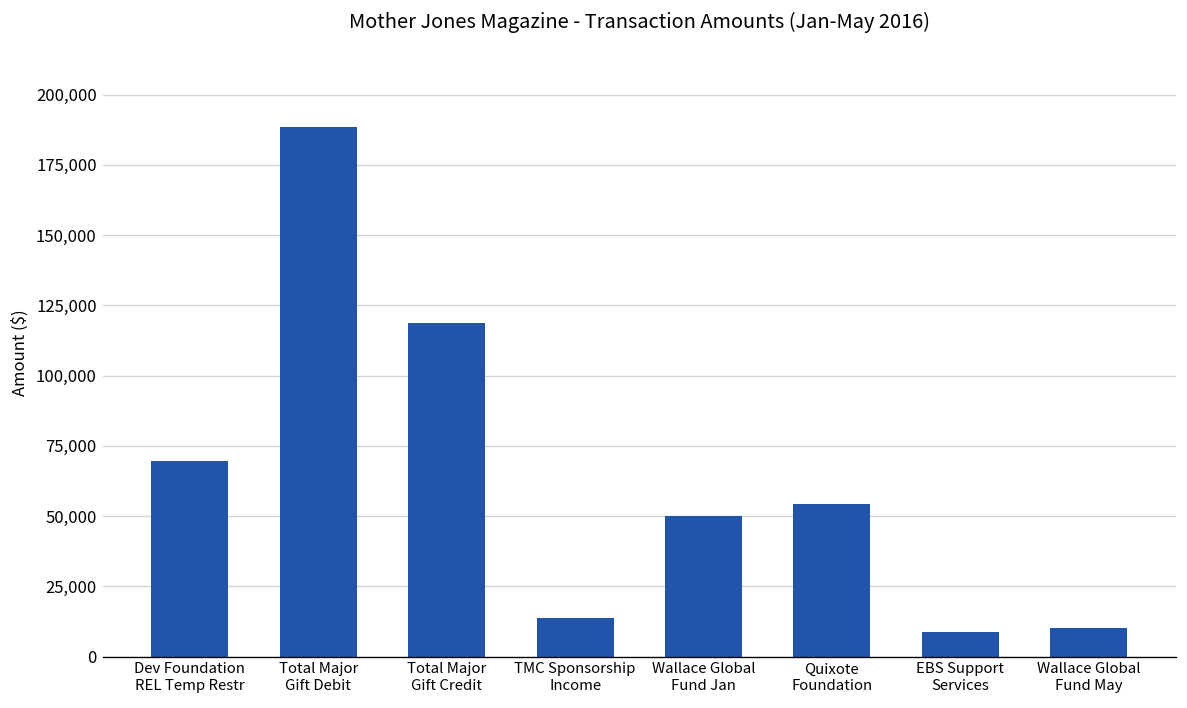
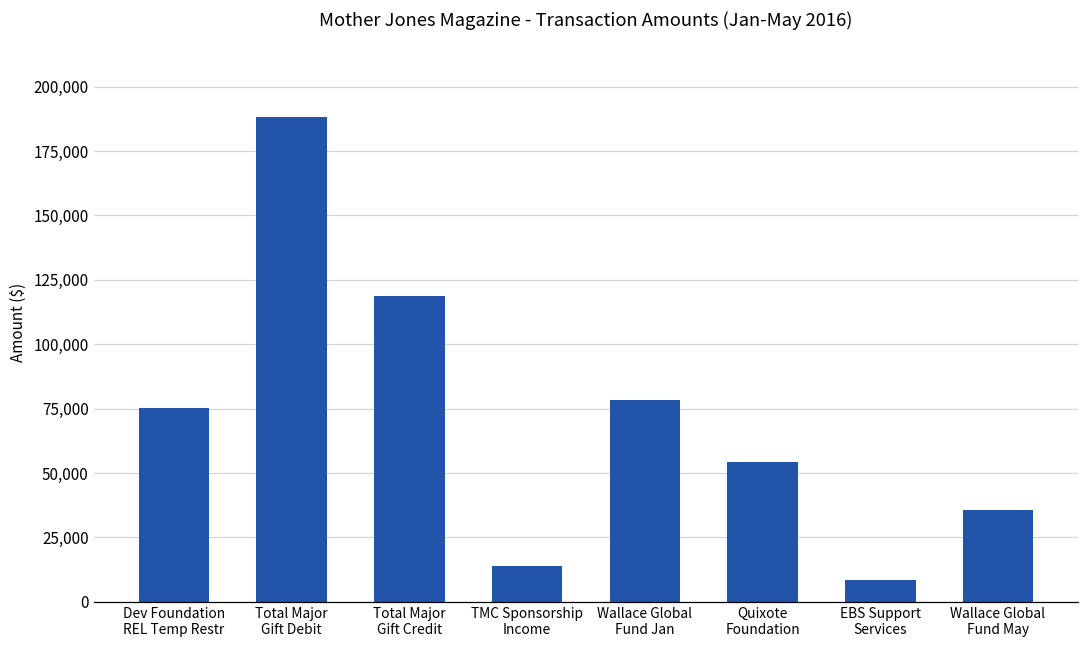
  {
-   "Dev Foundation REL Temp Restr": "70,000",
+   "Dev Foundation REL Temp Restr": "75,000",
    "Total Major Gift Debit": "188,000",
    "Total Major Gift Credit": "119,000",
    "TMC Sponsorship Income": "14,000",
-   "Wallace Global Fund Jan": "50,000",
+   "Wallace Global Fund Jan": "78,000",
    "Quixote Foundation": "54,000",
    "EBS Support Services": "9,000",
-   "Wallace Global Fund May": "10,000"
+   "Wallace Global Fund May": "36,000"
  }
